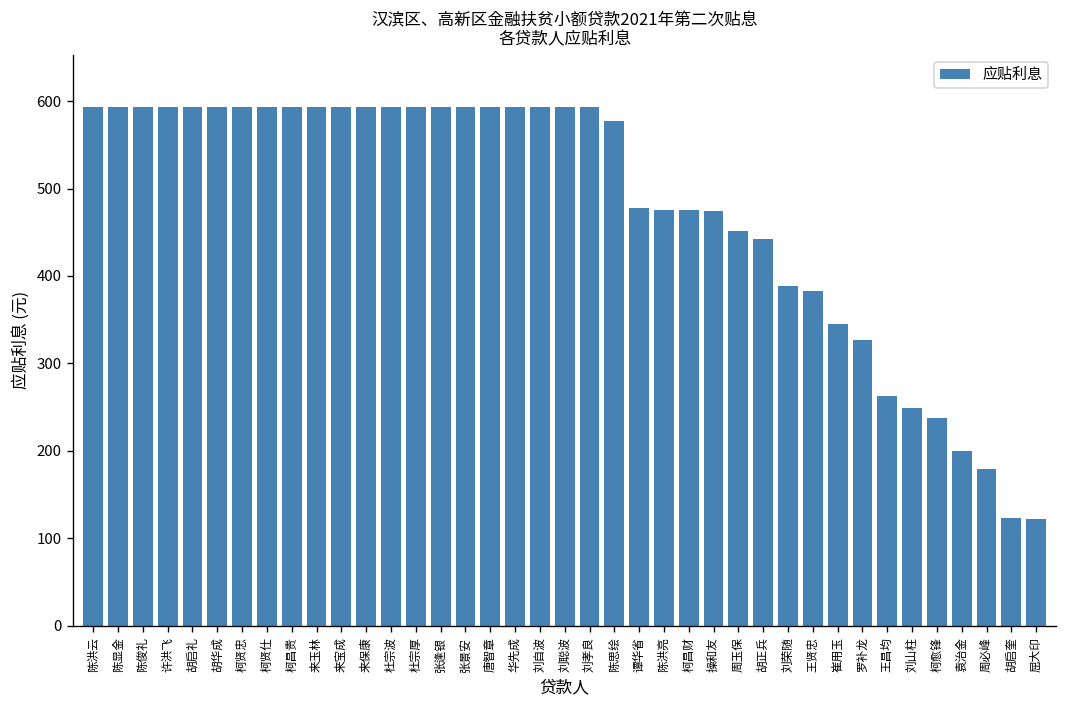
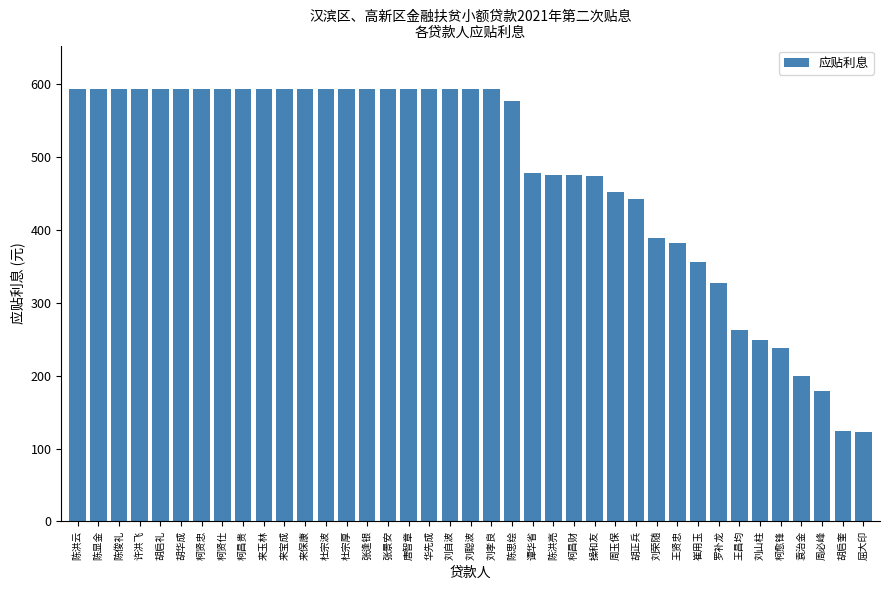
  {
    "陈洪云": 590,
    "陈显金": 590,
    "陈俊礼": 590,
    "许洪飞": 590,
    "胡启礼": 590,
    "胡华成": 590,
    "柯贤忠": 590,
    "柯贤仕": 590,
    "柯昌贵": 590,
    "来玉林": 590,
    "来宝成": 590,
    "来保康": 590,
    "杜宗波": 590,
    "杜宗厚": 590,
    "张逢银": 590,
    "张景安": 590,
    "唐智章": 590,
    "华先成": 590,
    "刘自波": 590,
    "刘聪波": 590,
    "刘孝良": 590,
    "陈思绘": 580,
    "谭华省": 480,
    "陈洪亮": 470,
    "柯昌财": 470,
    "操和友": 470,
    "周玉保": 450,
    "胡正兵": 440,
    "刘荣随": 390,
    "王贤忠": 380,
-   "崔用玉": 350,
+   "崔用玉": 360,
    "罗补龙": 330,
    "王昌均": 260,
    "刘山柱": 250,
    "柯愈锋": 240,
    "袁治金": 200,
    "周必峰": 180,
    "胡启奎": 120,
    "屈大印": 120
  }
